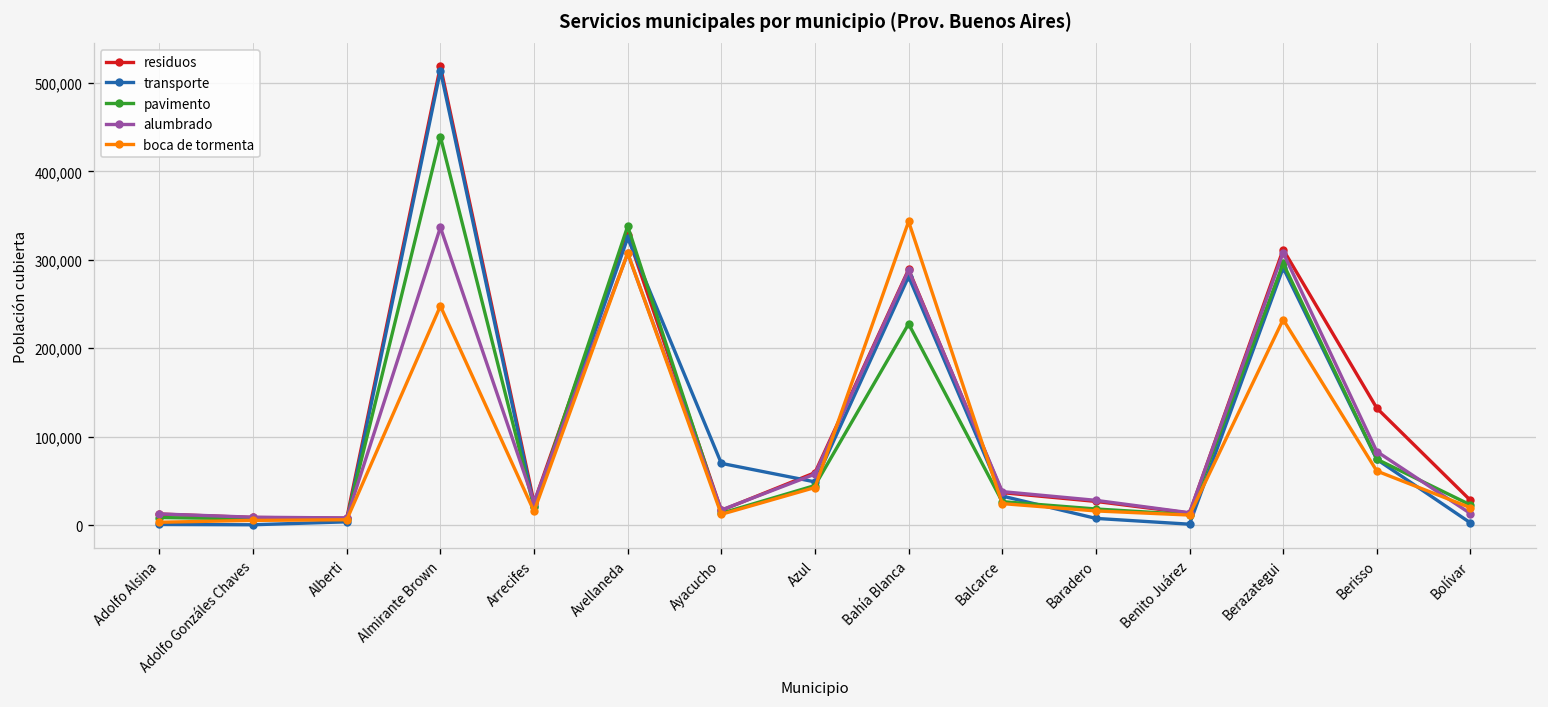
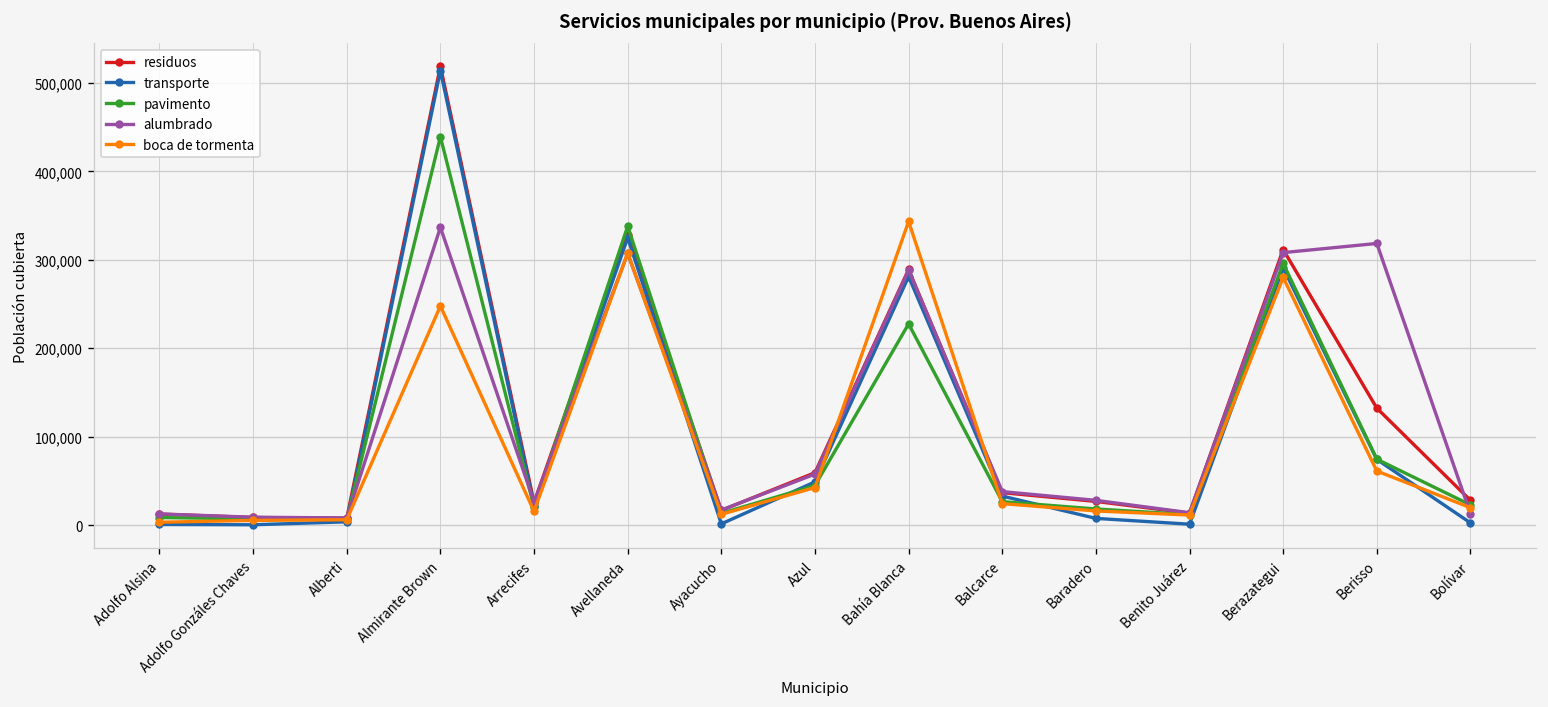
  {
    "residuos": {
      "Almirante Brown": "520,000",
      "Berisso": "130,000",
      "Bolívar": "30,000"
    },
    "transporte": {
      "Adolfo Gonzáles Chaves": "0",
      "Almirante Brown": "510,000",
-     "Ayacucho": "70,000",
+     "Ayacucho": "0",
      "Azul": "50,000",
      "Bahía Blanca": "280,000",
      "Balcarce": "30,000",
      "Baradero": "10,000",
      "Benito Juárez": "0",
      "Berazategui": "290,000",
      "Bolívar": "0"
    },
    "pavimento": {
      "Adolfo Alsina": "10,000",
      "Almirante Brown": "440,000",
      "Avellaneda": "340,000",
      "Bahía Blanca": "230,000",
      "Berazategui": "300,000"
    },
    "alumbrado": {
      "Almirante Brown": "340,000",
-     "Berisso": "80,000",
+     "Berisso": "320,000",
      "Bolívar": "10,000"
    },
    "boca de tormenta": {
      "Almirante Brown": "250,000",
      "Arrecifes": "20,000",
      "Bahía Blanca": "340,000",
-     "Berazategui": "230,000",
+     "Berazategui": "280,000",
      "Berisso": "60,000"
    }
  }
